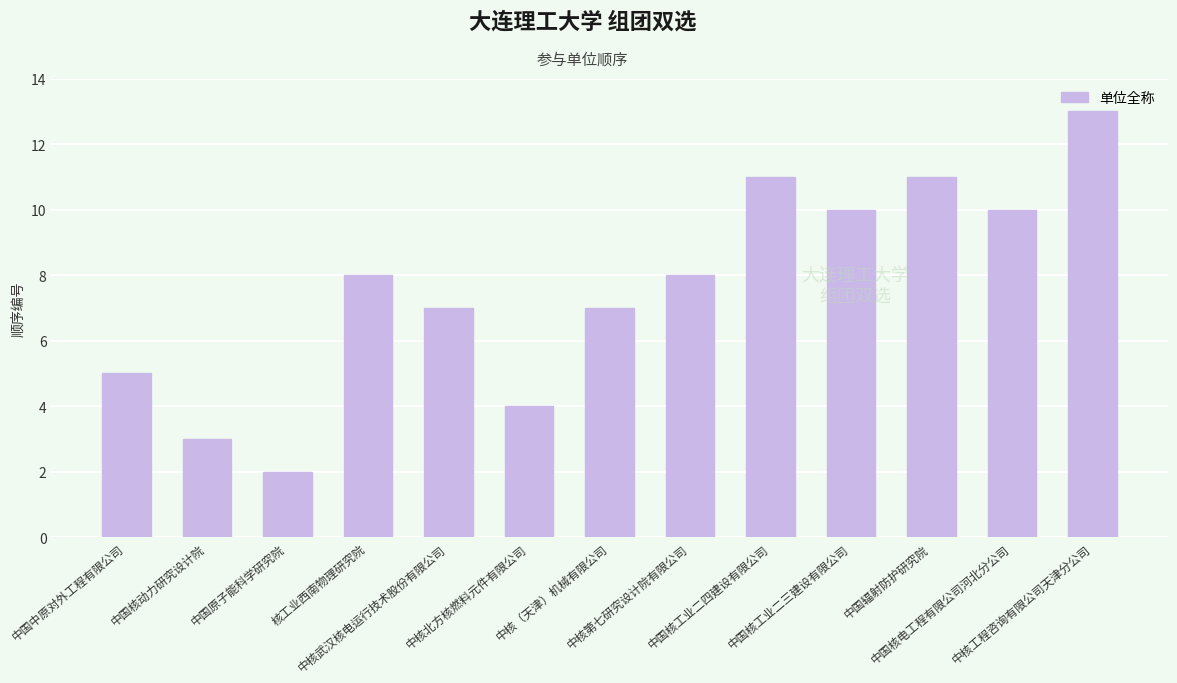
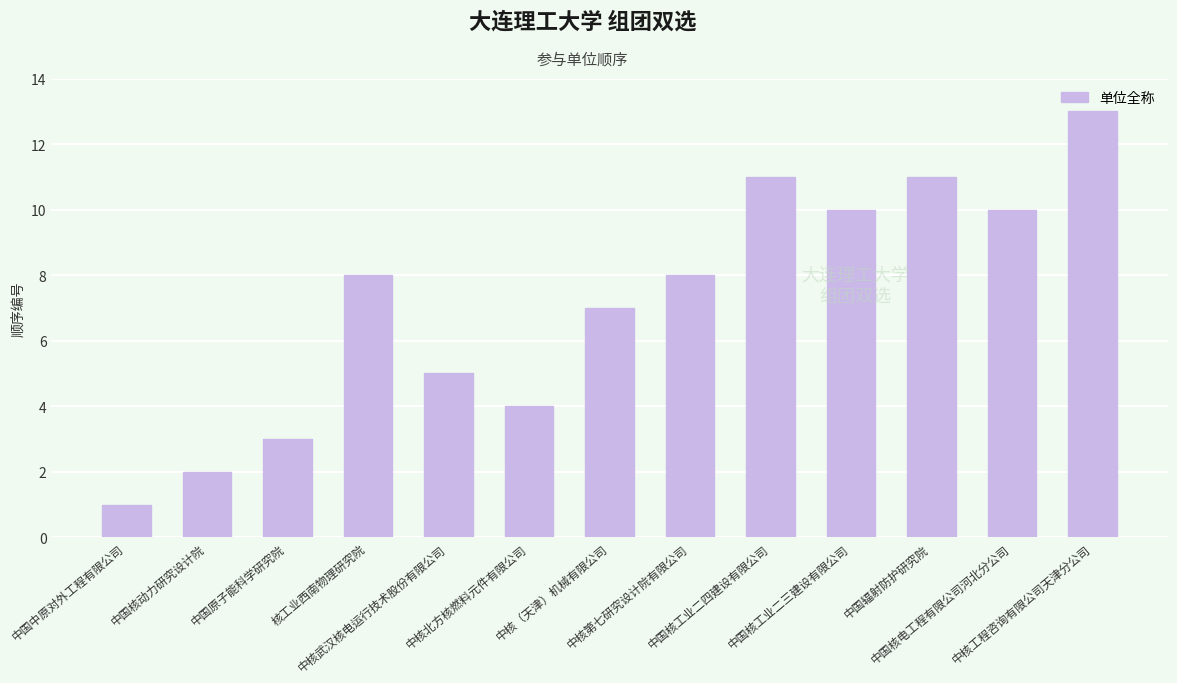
  {
-   "中国中原对外工程有限公司": 5,
-   "中国核动力研究设计院": 3,
-   "中国原子能科学研究院": 2,
+   "中国中原对外工程有限公司": 1,
+   "中国核动力研究设计院": 2,
+   "中国原子能科学研究院": 3,
    "核工业西南物理研究院": 8,
-   "中核武汉核电运行技术股份有限公司": 7,
+   "中核武汉核电运行技术股份有限公司": 5,
    "中核北方核燃料元件有限公司": 4,
    "中核（天津）机械有限公司": 7,
    "中核第七研究设计院有限公司": 8,
    "中国核工业二四建设有限公司": 11,
    "中国核工业二三建设有限公司": 10,
    "中国辐射防护研究院": 11,
    "中国核电工程有限公司河北分公司": 10,
    "中核工程咨询有限公司天津分公司": 13
  }
